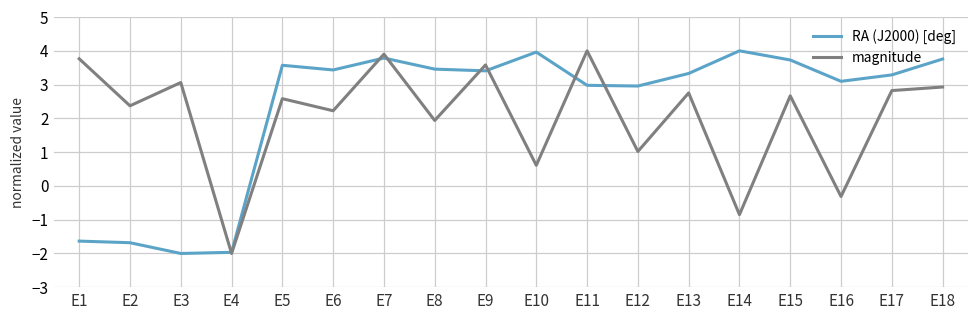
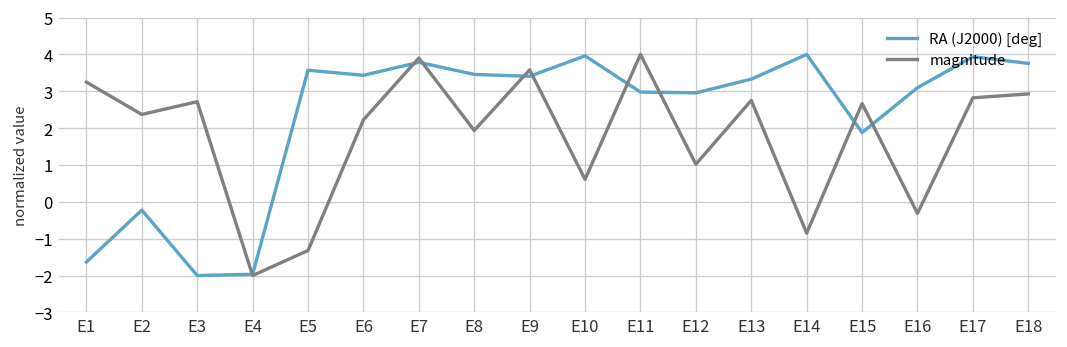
  {
    "RA (J2000) [deg]": {
      "E1": -1.6,
-     "E2": -1.7,
+     "E2": -0.2,
      "E3": -2.0,
      "E5": 3.6,
      "E6": 3.4,
      "E7": 3.8,
      "E8": 3.5,
      "E9": 3.4,
      "E10": 4.0,
      "E11": 3.0,
      "E12": 3.0,
      "E13": 3.3,
      "E14": 4.0,
-     "E15": 3.7,
+     "E15": 1.9,
      "E16": 3.1,
-     "E17": 3.3,
+     "E17": 3.9,
      "E18": 3.8
    },
    "magnitude": {
-     "E1": 3.8,
+     "E1": 3.2,
      "E2": 2.4,
-     "E3": 3.1,
-     "E5": 2.6,
+     "E3": 2.7,
+     "E5": -1.3,
      "E6": 2.2,
      "E7": 3.9,
      "E8": 1.9,
      "E9": 3.6,
      "E10": 0.6,
      "E11": 4.0,
      "E12": 1.0,
      "E13": 2.8,
      "E14": -0.9,
      "E15": 2.7,
      "E16": -0.3,
      "E17": 2.8,
      "E18": 2.9
    }
  }
